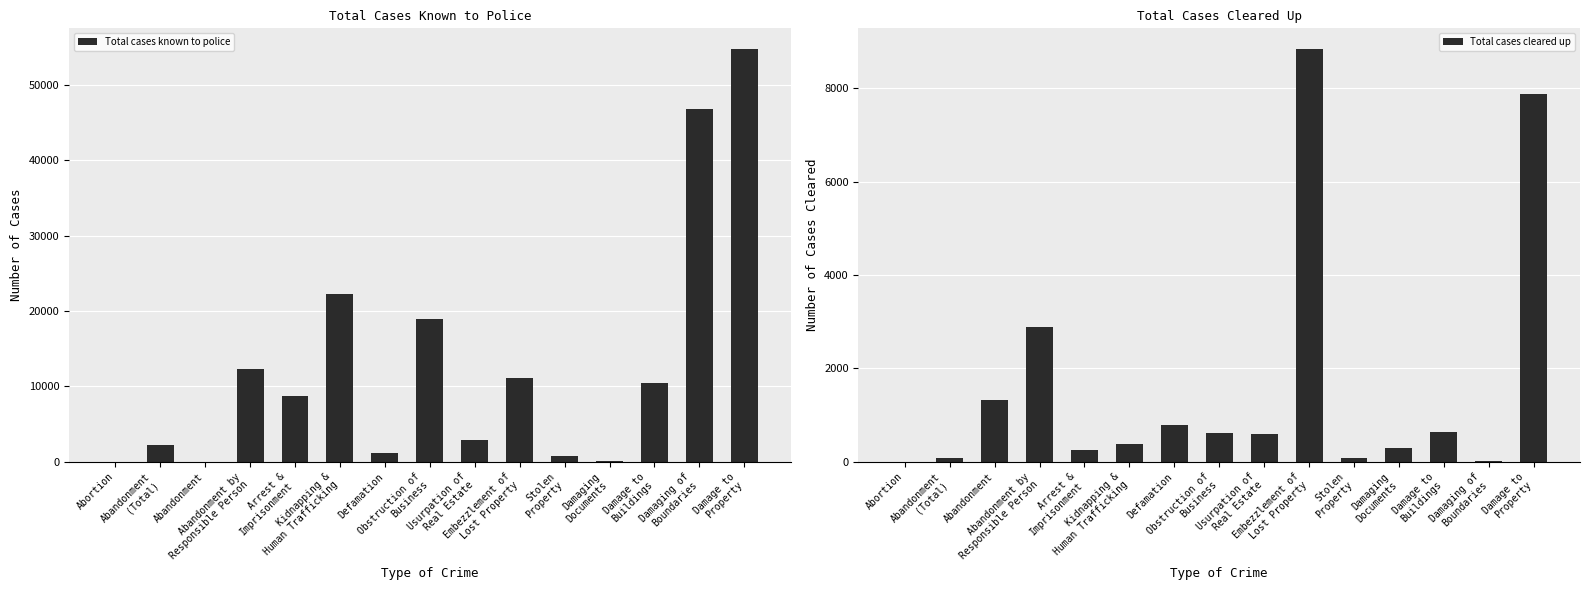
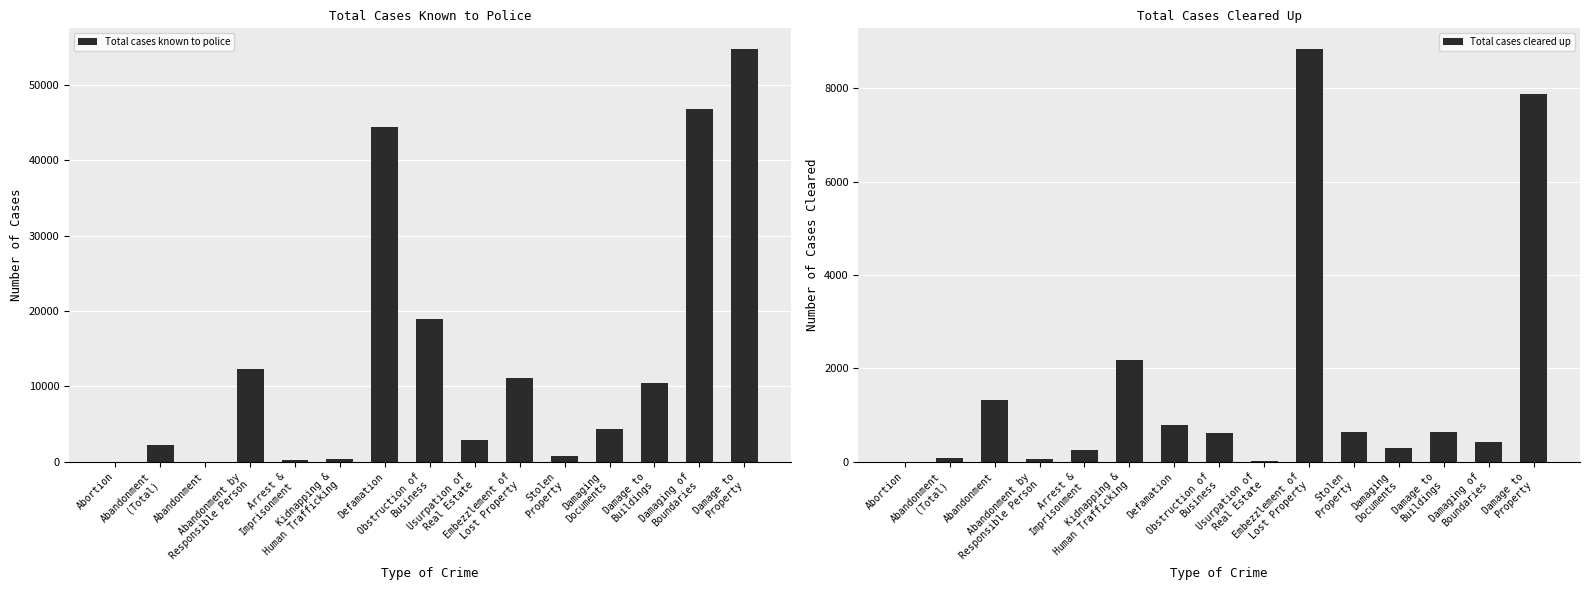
  {
    "Total Cases Known to Police": {
      "Abandonment (Total)": 2000,
      "Abandonment by Responsible Person": 12000,
-     "Arrest & Imprisonment": 9000,
-     "Kidnapping & Human Trafficking": 22000,
-     "Defamation": 1000,
+     "Arrest & Imprisonment": 0,
+     "Kidnapping & Human Trafficking": 0,
+     "Defamation": 44000,
      "Obstruction of Business": 19000,
      "Usurpation of Real Estate": 3000,
      "Embezzlement of Lost Property": 11000,
      "Stolen Property": 1000,
-     "Damaging Documents": 0,
+     "Damaging Documents": 4000,
      "Damage to Buildings": 10000,
      "Damaging of Boundaries": 47000,
      "Damage to Property": 55000
    },
    "Total Cases Cleared Up": {
      "Abandonment (Total)": 100,
      "Abandonment": 1300,
-     "Abandonment by Responsible Person": 2900,
+     "Abandonment by Responsible Person": 100,
      "Arrest & Imprisonment": 300,
-     "Kidnapping & Human Trafficking": 400,
+     "Kidnapping & Human Trafficking": 2200,
      "Defamation": 800,
      "Obstruction of Business": 600,
-     "Usurpation of Real Estate": 600,
+     "Usurpation of Real Estate": 0,
      "Embezzlement of Lost Property": 8800,
-     "Stolen Property": 100,
+     "Stolen Property": 600,
      "Damaging Documents": 300,
      "Damage to Buildings": 600,
-     "Damaging of Boundaries": 0,
+     "Damaging of Boundaries": 400,
      "Damage to Property": 7900
    }
  }
